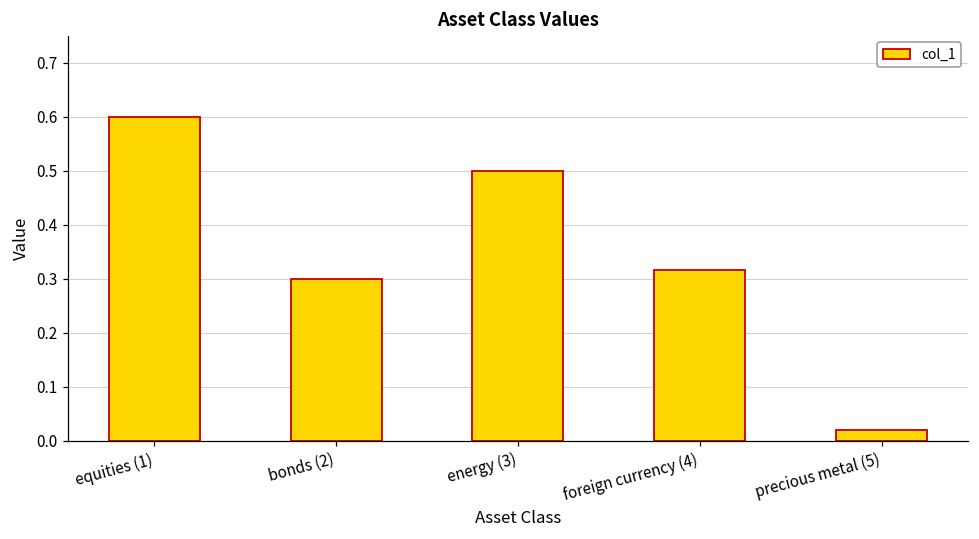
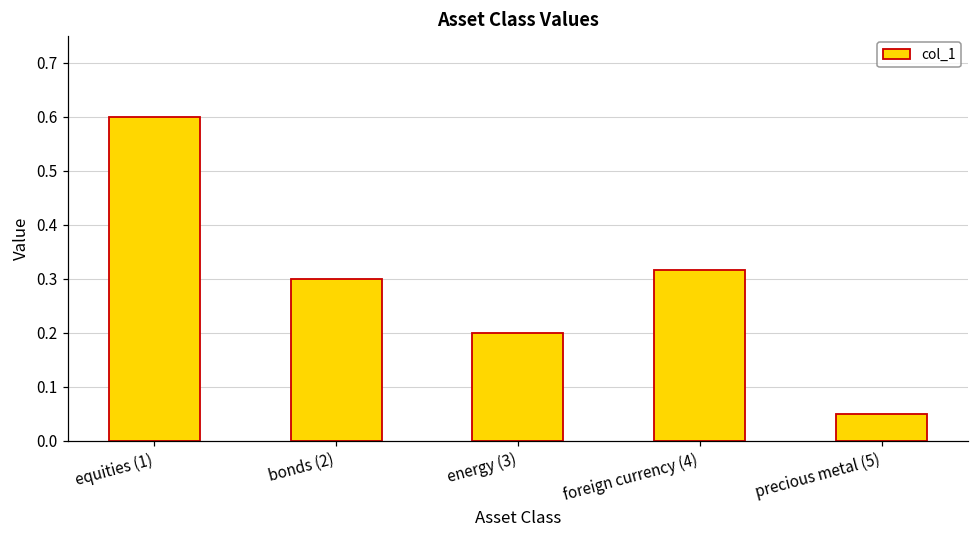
  {
    "equities (1)": 0.60,
    "bonds (2)": 0.30,
-   "energy (3)": 0.5,
+   "energy (3)": 0.2,
    "foreign currency (4)": 0.32,
-   "precious metal (5)": 0.02
+   "precious metal (5)": 0.05
  }
